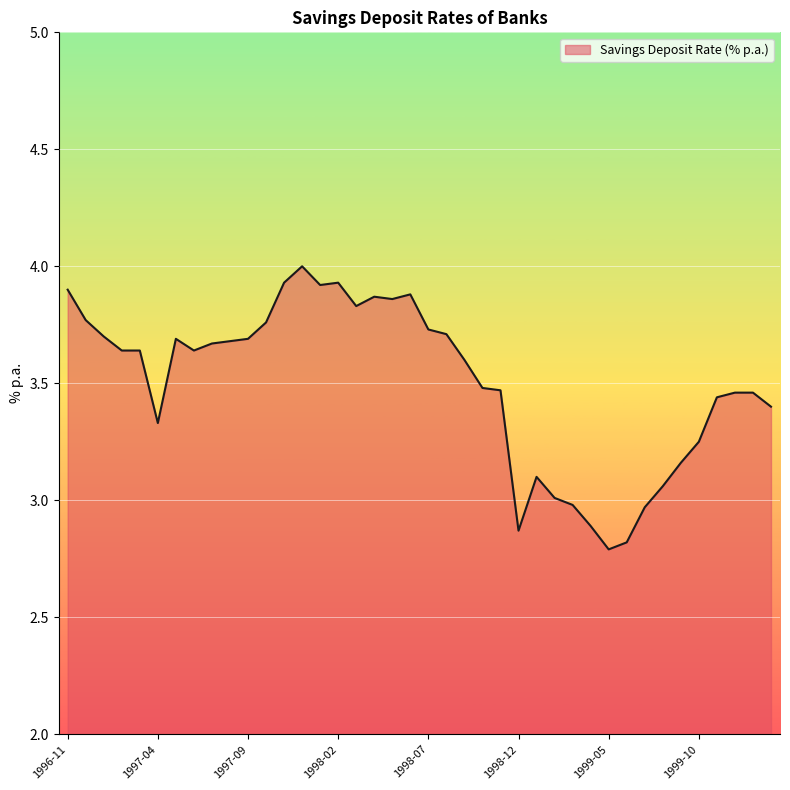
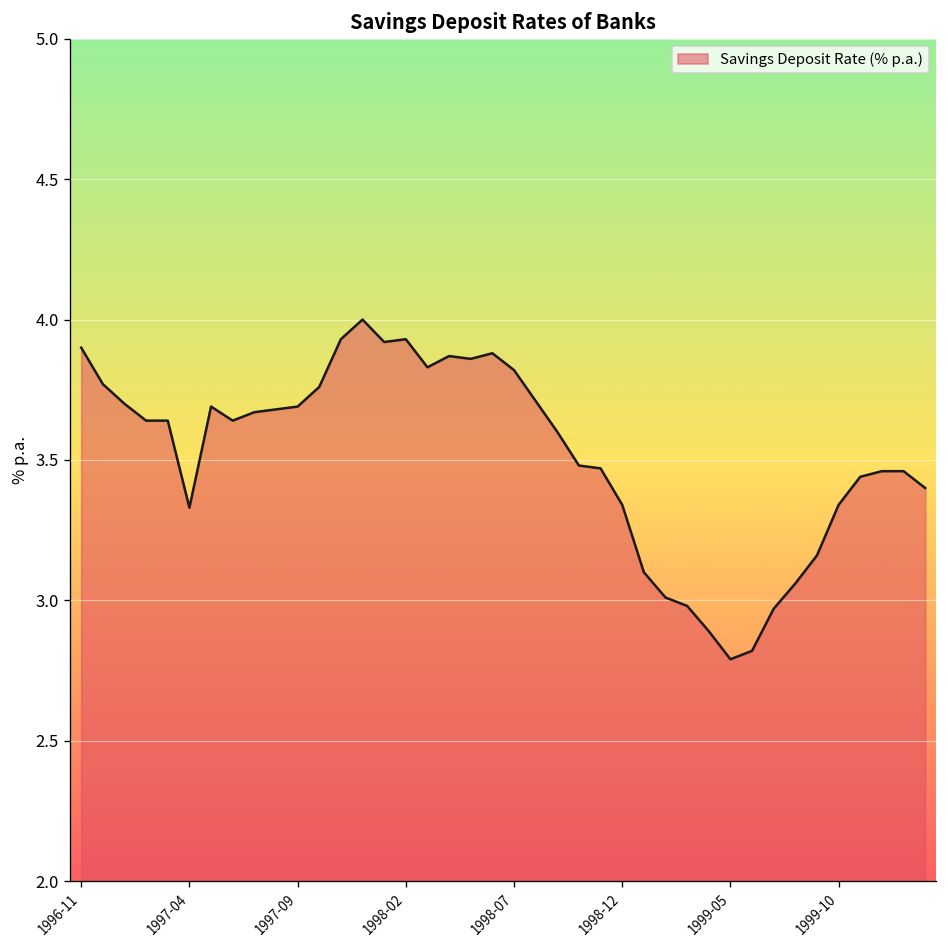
  {
    "1996-11": 3.90,
    "1997-04": 3.33,
    "1997-09": 3.69,
    "1998-02": 3.93,
-   "1998-07": 3.73,
-   "1998-12": 2.87,
+   "1998-07": 3.82,
+   "1998-12": 3.34,
    "1999-05": 2.79,
-   "1999-10": 3.25
+   "1999-10": 3.34
  }
